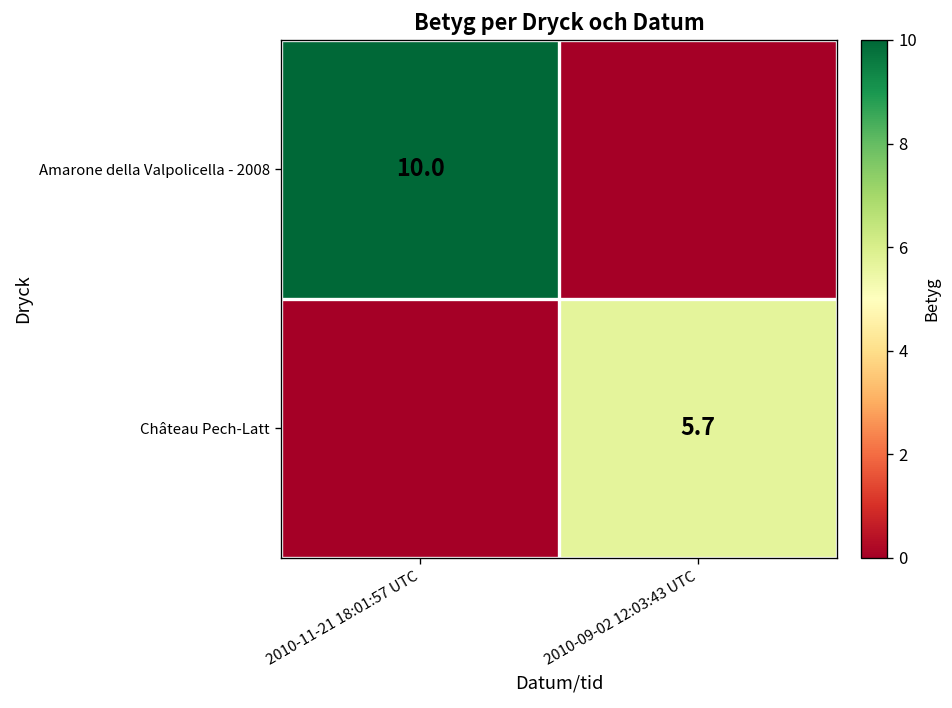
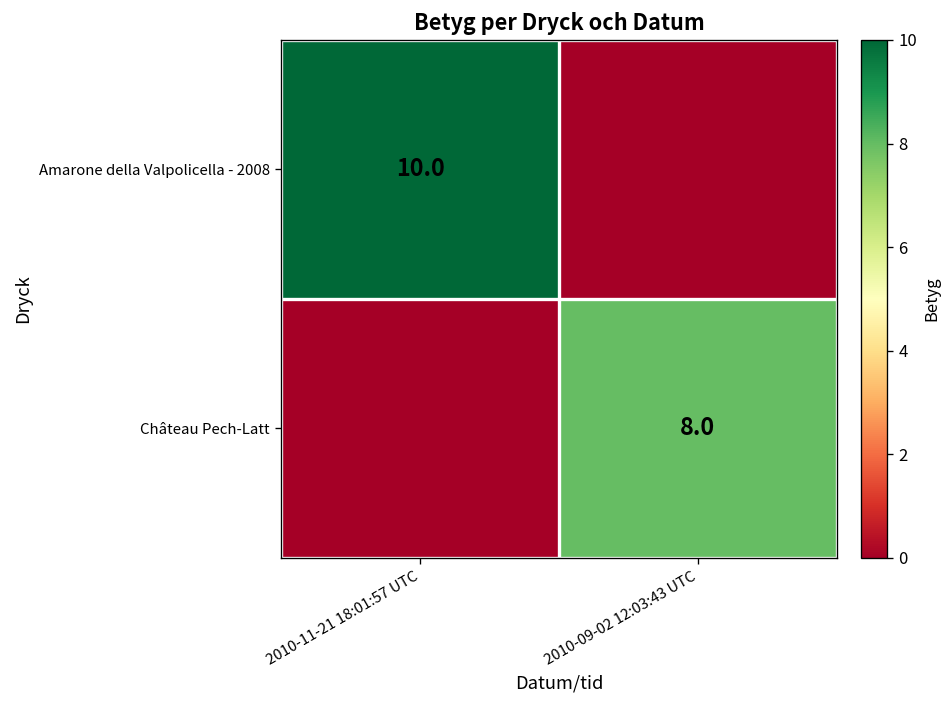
  {
    "Amarone della Valpolicella - 2008": {
      "2010-11-21 18:01:57 UTC": 10.0
    },
    "Château Pech-Latt": {
-     "2010-09-02 12:03:43 UTC": 5.7
+     "2010-09-02 12:03:43 UTC": 8.0
    }
  }
